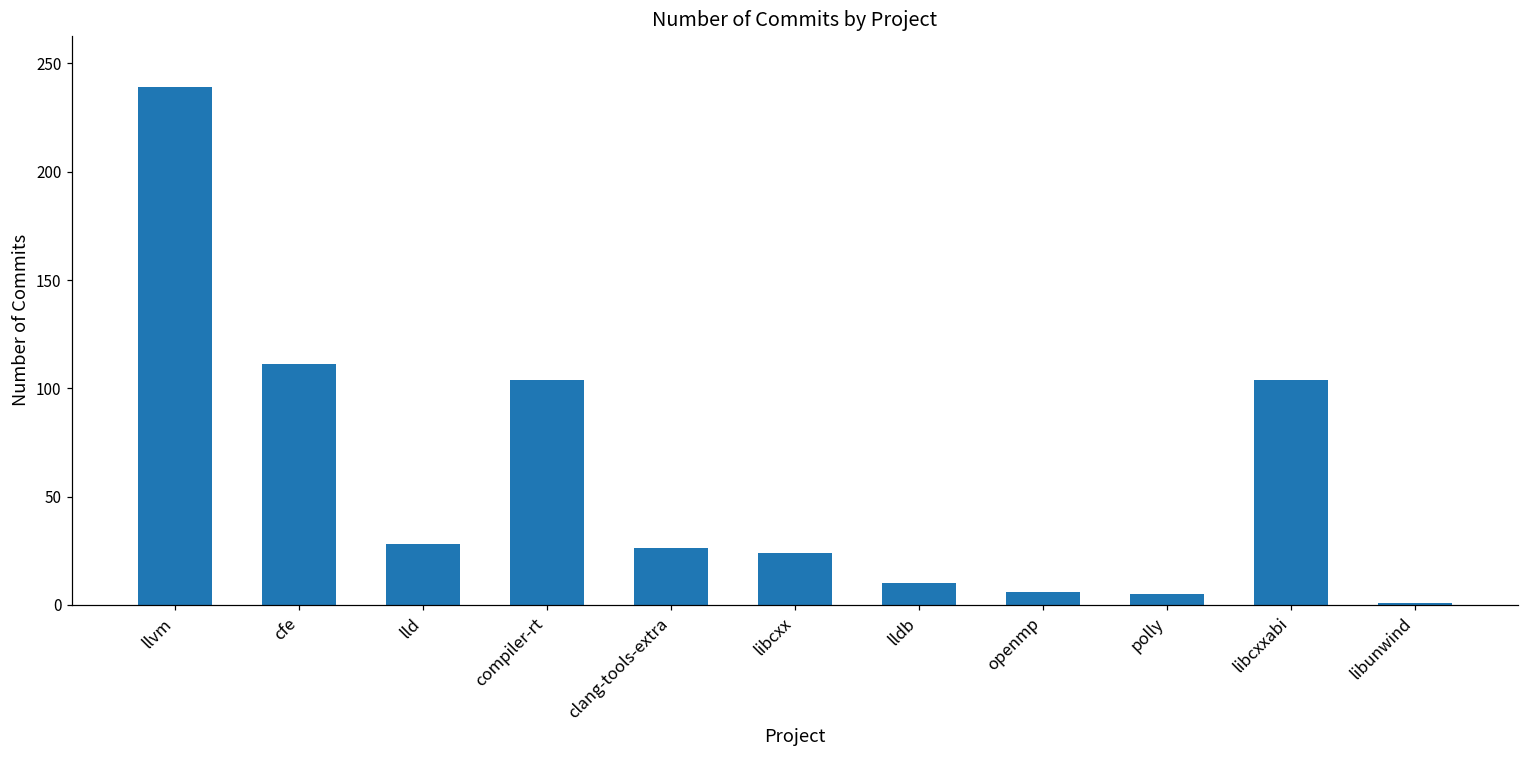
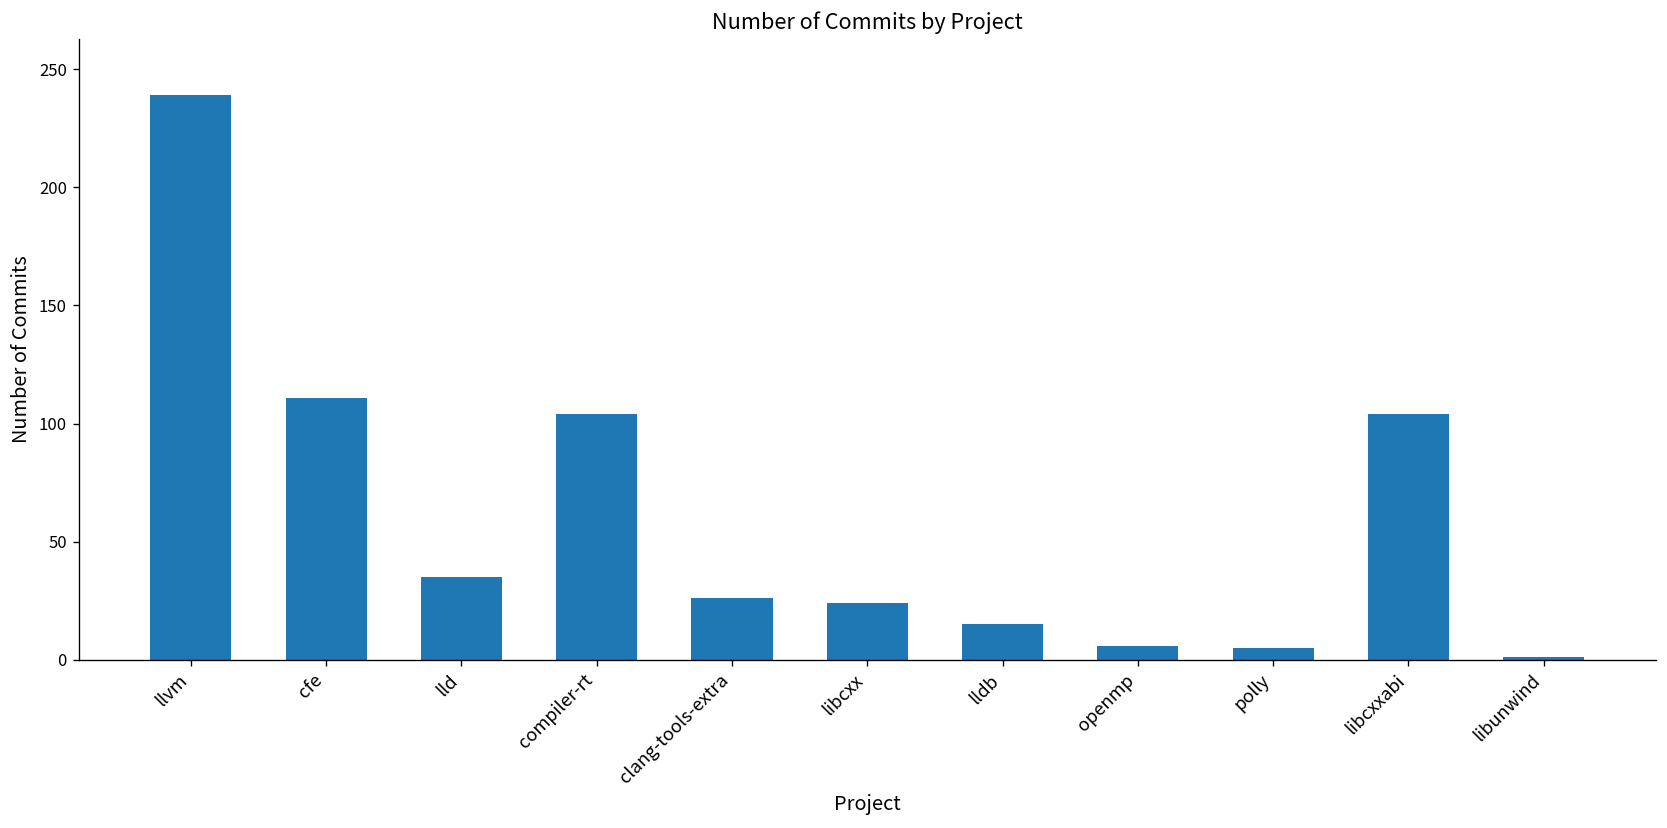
  {
    "llvm": 239,
    "cfe": 111,
-   "lld": 28,
+   "lld": 35,
    "compiler-rt": 104,
    "clang-tools-extra": 26,
    "libcxx": 24,
-   "lldb": 10,
+   "lldb": 15,
    "openmp": 6,
    "polly": 5,
    "libcxxabi": 104
  }
